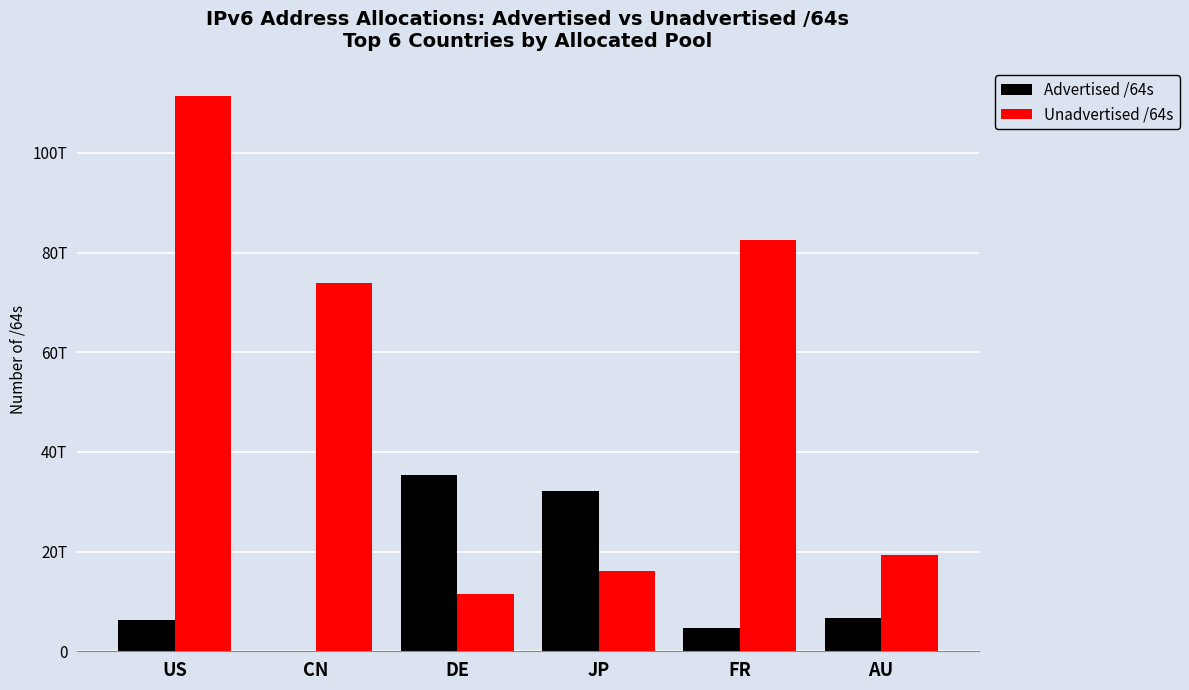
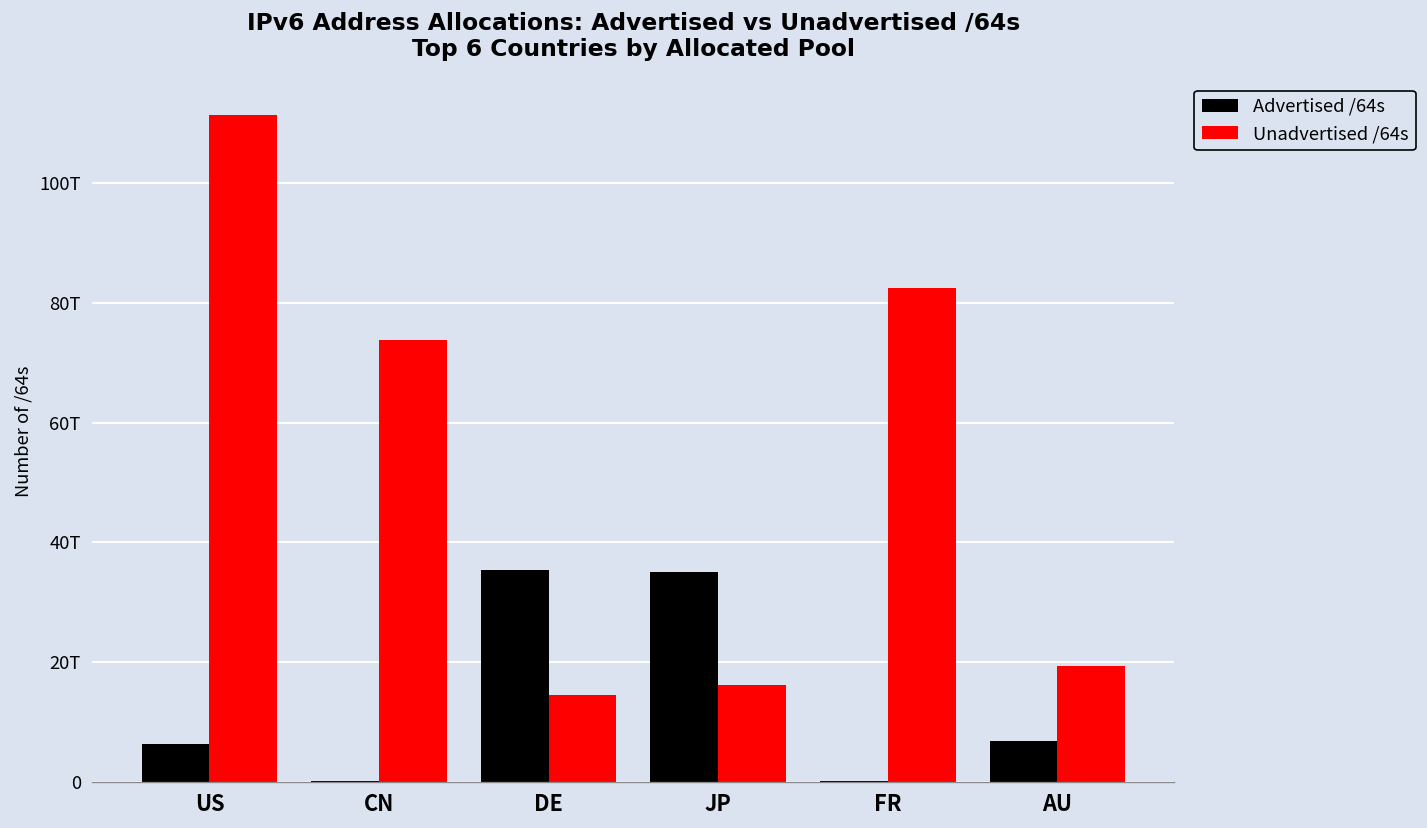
  {
    "Advertised /64s": {
      "US": "6T",
      "DE": "35T",
-     "JP": "32T",
-     "FR": "5T",
+     "JP": "35T",
+     "FR": "0T",
      "AU": "7T"
    },
    "Unadvertised /64s": {
      "US": "111T",
      "CN": "74T",
-     "DE": "11T",
+     "DE": "14T",
      "JP": "16T",
      "FR": "83T",
      "AU": "19T"
    }
  }
